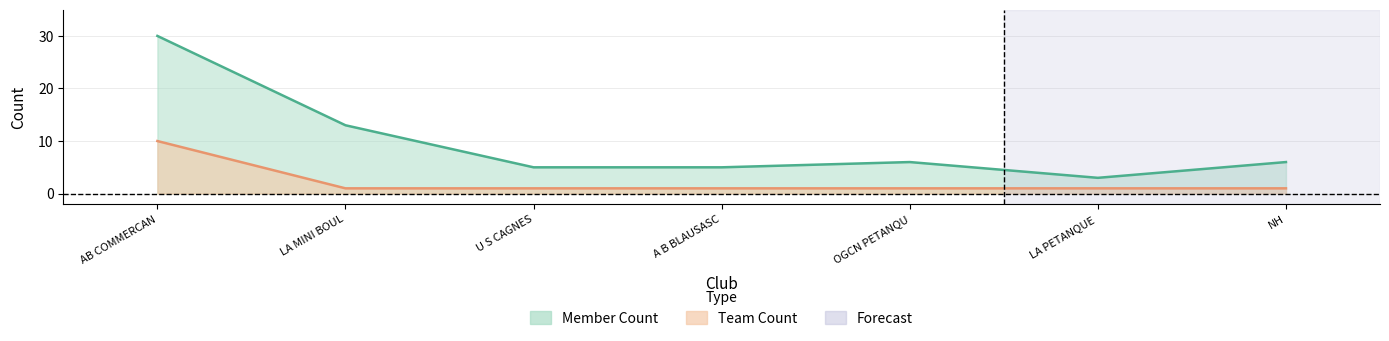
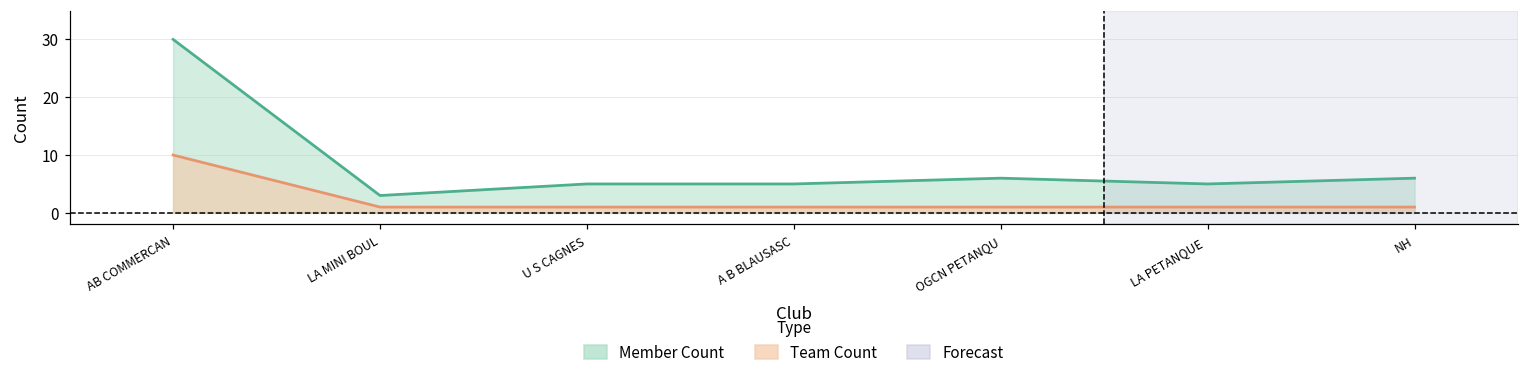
  {
    "Member Count": {
      "AB COMMERCAN": 30,
-     "LA MINI BOUL": 13,
+     "LA MINI BOUL": 3,
      "U S CAGNES": 5,
      "A B BLAUSASC": 5,
      "OGCN PETANQU": 6,
-     "LA PETANQUE": 3,
+     "LA PETANQUE": 5,
      "NH": 6
    },
    "Team Count": {
      "AB COMMERCAN": 10,
      "LA MINI BOUL": 1,
      "U S CAGNES": 1,
      "A B BLAUSASC": 1,
      "OGCN PETANQU": 1,
      "LA PETANQUE": 1,
      "NH": 1
    }
  }
